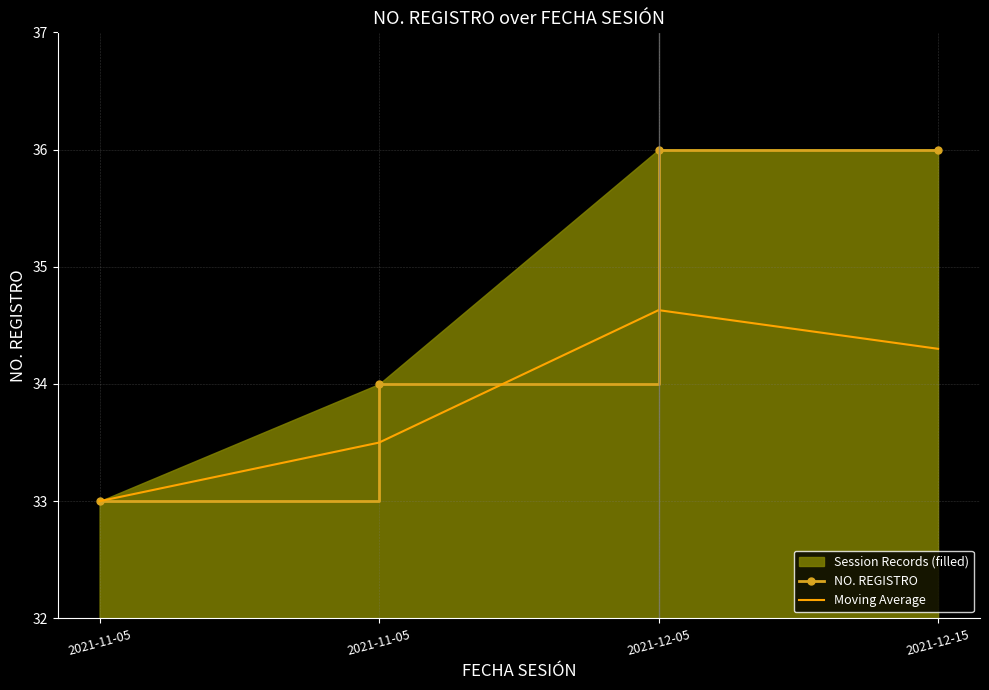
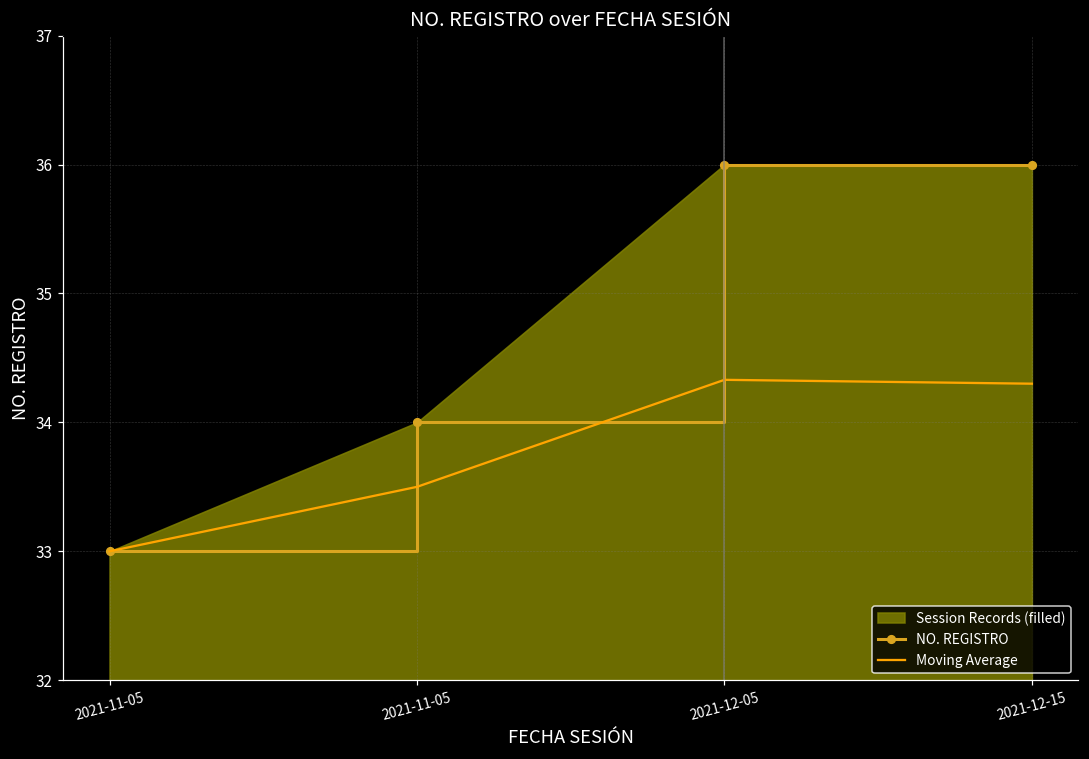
  {
    "Session Records (filled)": {
      "2021-12-05": 36.00,
      "2021-12-15": 36.00
    },
    "Moving Average": {
-     "2021-12-05": 34.63,
+     "2021-12-05": 34.33,
      "2021-12-15": 34.30
    }
  }
